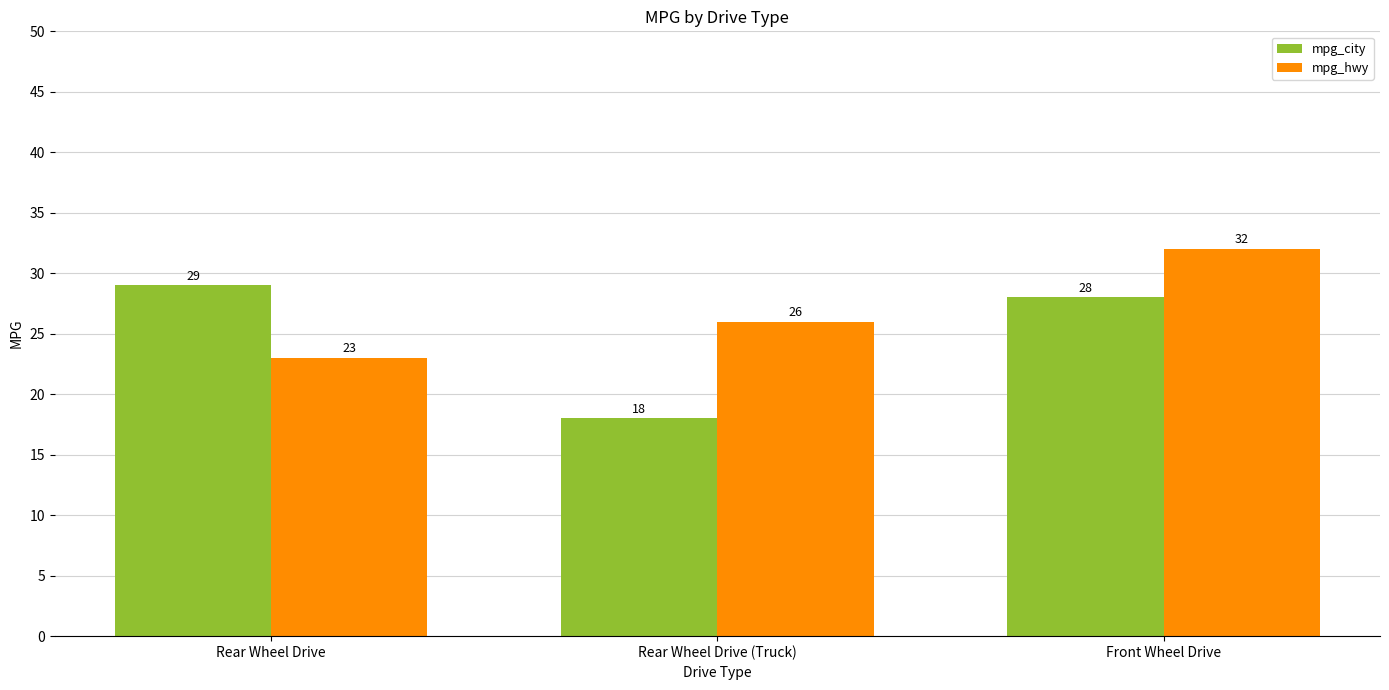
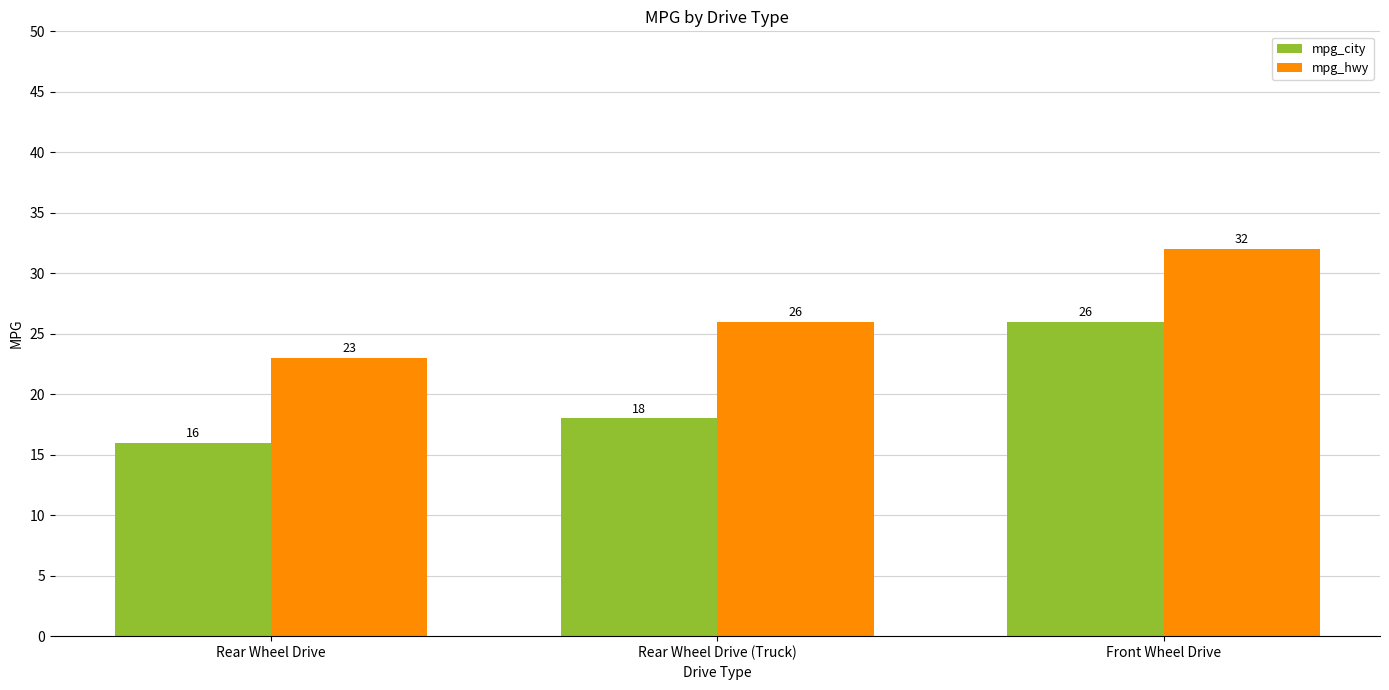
  {
    "mpg_city": {
-     "Rear Wheel Drive": 29,
+     "Rear Wheel Drive": 16,
      "Rear Wheel Drive (Truck)": 18,
-     "Front Wheel Drive": 28
+     "Front Wheel Drive": 26
    },
    "mpg_hwy": {
      "Rear Wheel Drive": 23,
      "Rear Wheel Drive (Truck)": 26,
      "Front Wheel Drive": 32
    }
  }
